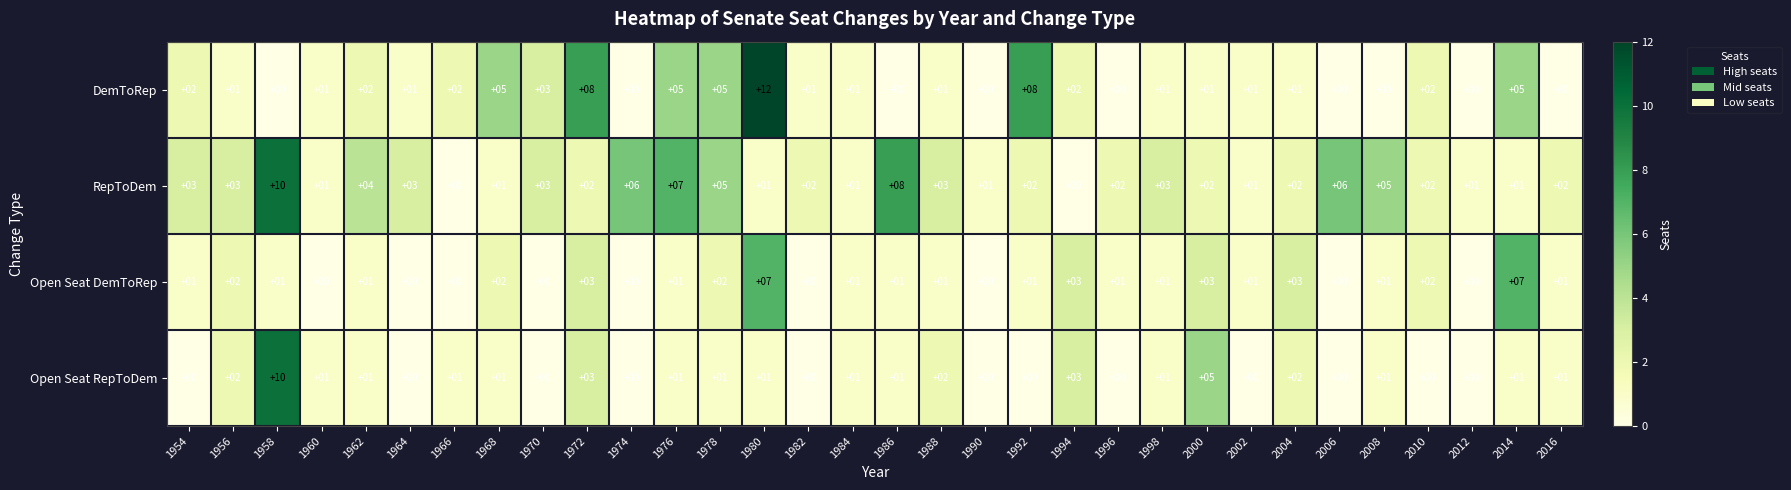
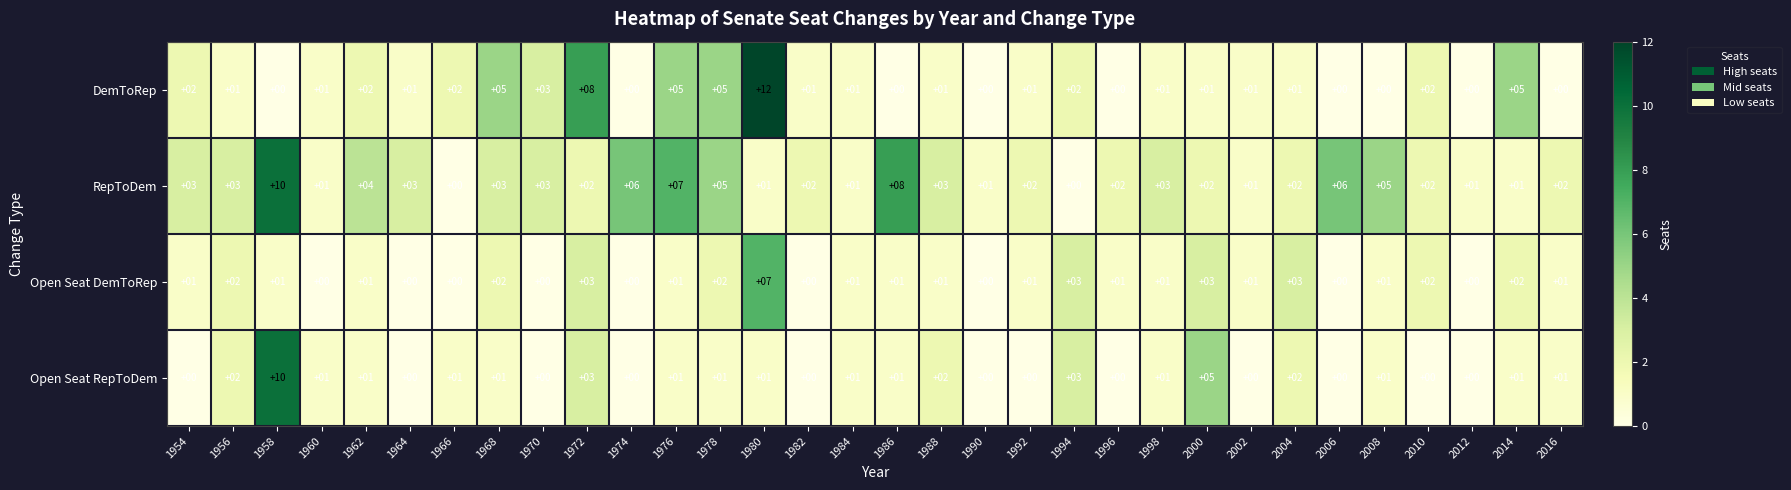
  {
    "DemToRep": {
      "1954": "+02",
      "1956": "+01",
      "1960": "+01",
      "1962": "+02",
      "1964": "+01",
      "1966": "+02",
      "1968": "+05",
      "1970": "+03",
      "1972": "+08",
      "1976": "+05",
      "1978": "+05",
      "1980": "+12",
      "1982": "+01",
      "1984": "+01",
      "1988": "+01",
-     "1992": "+08",
+     "1992": "+01",
      "1994": "+02",
      "1998": "+01",
      "2000": "+01",
      "2002": "+01",
      "2004": "+01",
      "2010": "+02",
      "2014": "+05"
    },
    "RepToDem": {
      "1954": "+03",
      "1956": "+03",
      "1958": "+10",
      "1960": "+01",
      "1962": "+04",
      "1964": "+03",
-     "1968": "+01",
+     "1968": "+03",
      "1970": "+03",
      "1972": "+02",
      "1974": "+06",
      "1976": "+07",
      "1978": "+05",
      "1980": "+01",
      "1982": "+02",
      "1984": "+01",
      "1986": "+08",
      "1988": "+03",
      "1990": "+01",
      "1992": "+02",
      "1996": "+02",
      "1998": "+03",
      "2000": "+02",
      "2002": "+01",
      "2004": "+02",
      "2006": "+06",
      "2008": "+05",
      "2010": "+02",
      "2012": "+01",
      "2014": "+01",
      "2016": "+02"
    },
    "Open Seat DemToRep": {
      "1954": "+01",
      "1956": "+02",
      "1958": "+01",
      "1962": "+01",
      "1968": "+02",
      "1972": "+03",
      "1976": "+01",
      "1978": "+02",
      "1980": "+07",
      "1984": "+01",
      "1986": "+01",
      "1988": "+01",
      "1992": "+01",
      "1994": "+03",
      "1996": "+01",
      "1998": "+01",
      "2000": "+03",
      "2002": "+01",
      "2004": "+03",
      "2008": "+01",
      "2010": "+02",
-     "2014": "+07",
+     "2014": "+02",
      "2016": "+01"
    },
    "Open Seat RepToDem": {
      "1956": "+02",
      "1958": "+10",
      "1960": "+01",
      "1962": "+01",
      "1966": "+01",
      "1968": "+01",
      "1972": "+03",
      "1976": "+01",
      "1978": "+01",
      "1980": "+01",
      "1984": "+01",
      "1986": "+01",
      "1988": "+02",
      "1994": "+03",
      "1998": "+01",
      "2000": "+05",
      "2004": "+02",
      "2008": "+01",
      "2014": "+01",
      "2016": "+01"
    }
  }
